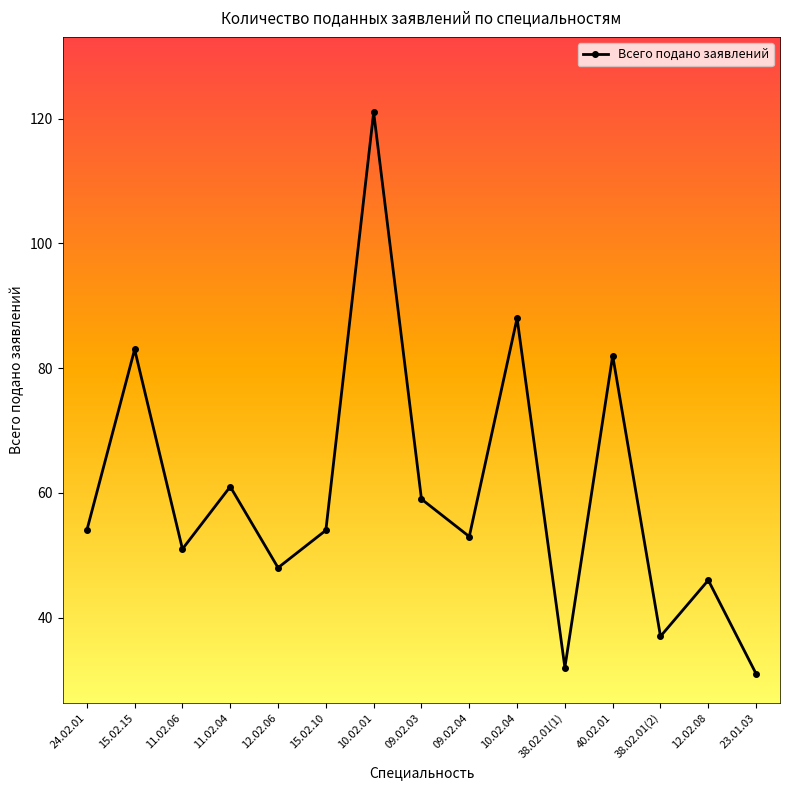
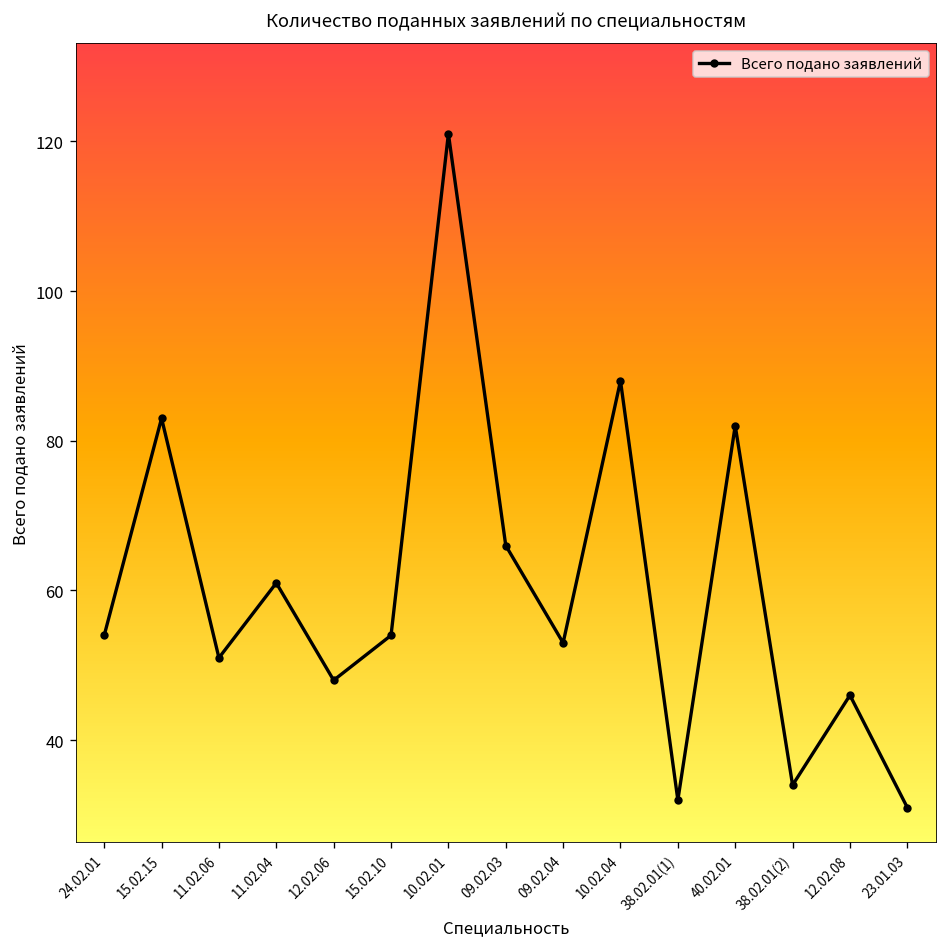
  {
    "24.02.01": 54,
    "15.02.15": 83,
    "11.02.06": 51,
    "11.02.04": 61,
    "12.02.06": 48,
    "15.02.10": 54,
    "10.02.01": 121,
-   "09.02.03": 59,
+   "09.02.03": 66,
    "09.02.04": 53,
    "10.02.04": 88,
    "38.02.01(1)": 32,
    "40.02.01": 82,
-   "38.02.01(2)": 37,
+   "38.02.01(2)": 34,
    "12.02.08": 46,
    "23.01.03": 31
  }
